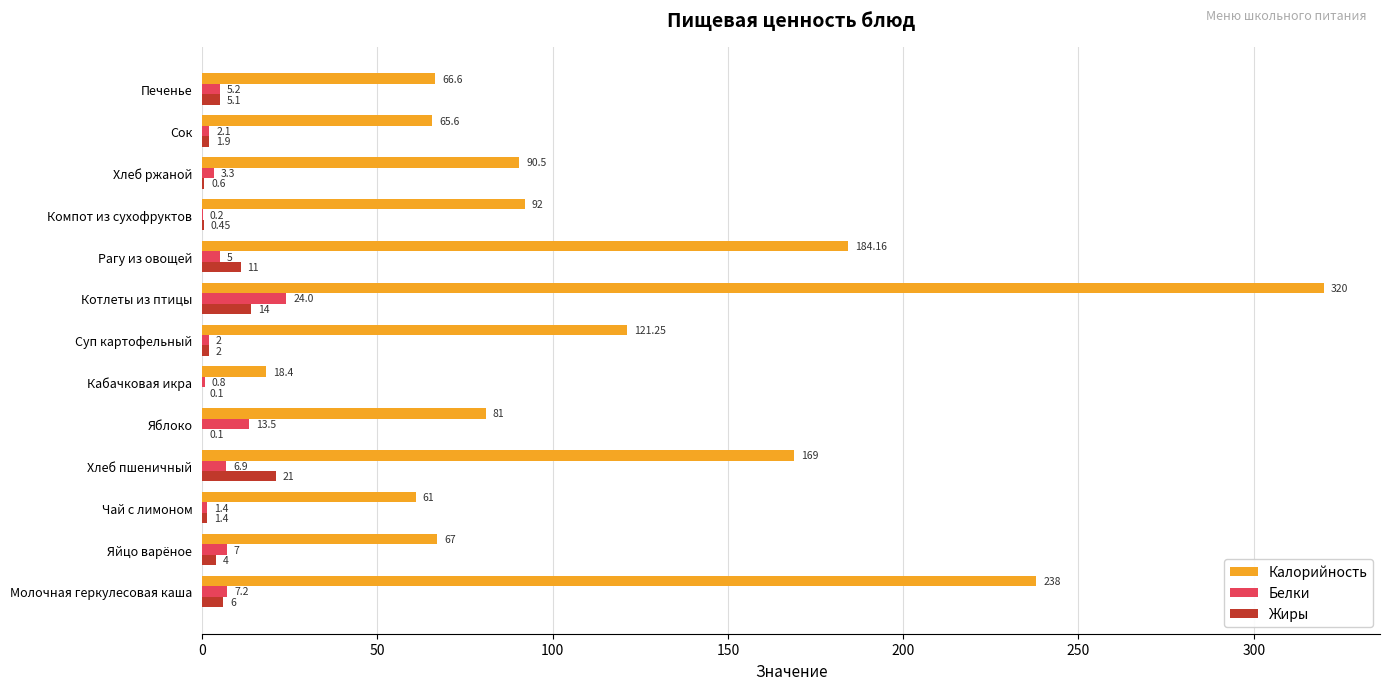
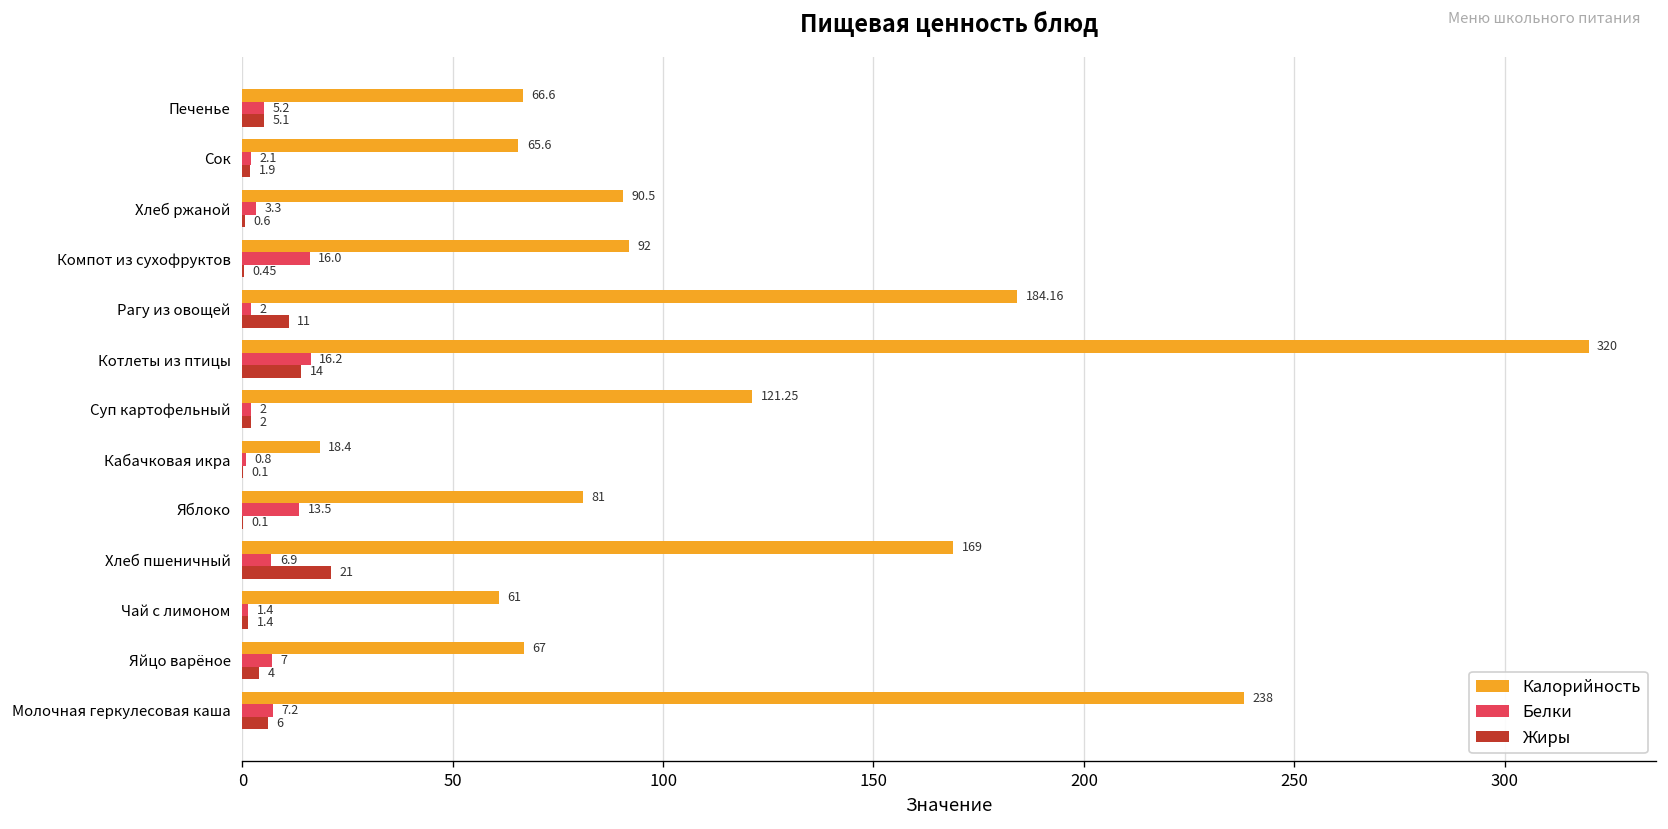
  {
    "Калорийность": {
      "Печенье": 66.6,
      "Сок": 65.6,
      "Хлеб ржаной": 90.5,
      "Компот из сухофруктов": 92,
      "Рагу из овощей": 184.16,
      "Котлеты из птицы": 320,
      "Суп картофельный": 121.25,
      "Кабачковая икра": 18.4,
      "Яблоко": 81,
      "Хлеб пшеничный": 169,
      "Чай с лимоном": 61,
      "Яйцо варёное": 67,
      "Молочная геркулесовая каша": 238
    },
    "Белки": {
      "Печенье": 5.2,
      "Сок": 2.1,
      "Хлеб ржаной": 3.3,
-     "Компот из сухофруктов": 0.2,
-     "Рагу из овощей": 5,
-     "Котлеты из птицы": 24.0,
+     "Компот из сухофруктов": 16.0,
+     "Рагу из овощей": 2,
+     "Котлеты из птицы": 16.2,
      "Суп картофельный": 2,
      "Кабачковая икра": 0.8,
      "Яблоко": 13.5,
      "Хлеб пшеничный": 6.9,
      "Чай с лимоном": 1.4,
      "Яйцо варёное": 7,
      "Молочная геркулесовая каша": 7.2
    },
    "Жиры": {
      "Печенье": 5.1,
      "Сок": 1.9,
      "Хлеб ржаной": 0.6,
      "Компот из сухофруктов": 0.45,
      "Рагу из овощей": 11,
      "Котлеты из птицы": 14,
      "Суп картофельный": 2,
      "Кабачковая икра": 0.1,
      "Яблоко": 0.1,
      "Хлеб пшеничный": 21,
      "Чай с лимоном": 1.4,
      "Яйцо варёное": 4,
      "Молочная геркулесовая каша": 6
    }
  }
